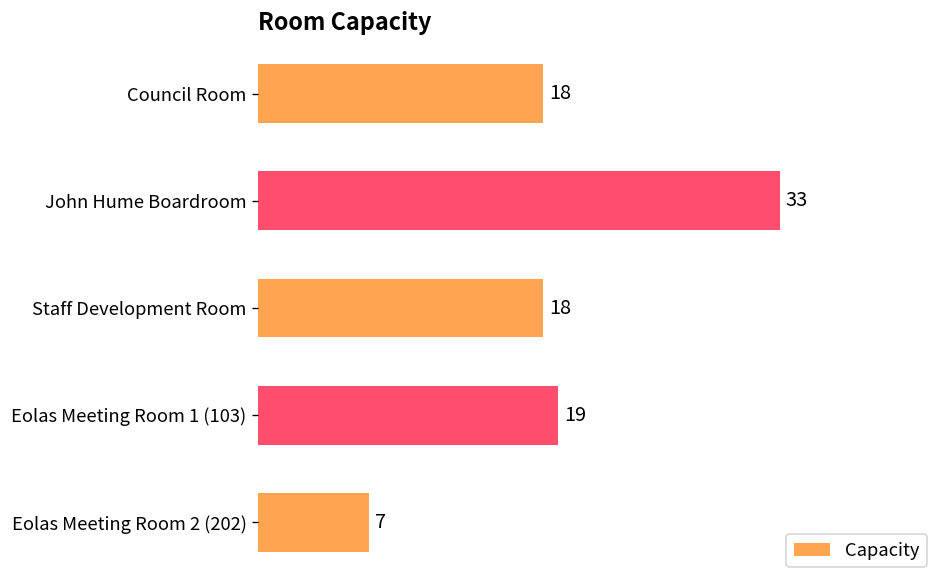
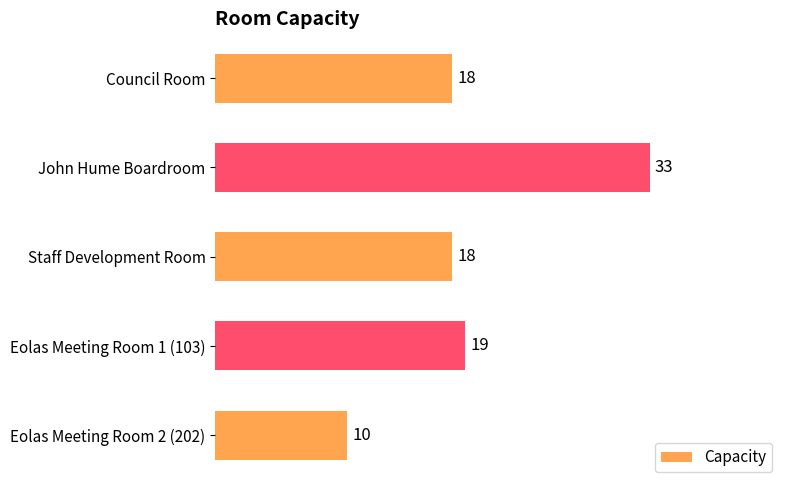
  {
    "Council Room": 18,
    "John Hume Boardroom": 33,
    "Staff Development Room": 18,
    "Eolas Meeting Room 1 (103)": 19,
-   "Eolas Meeting Room 2 (202)": 7
+   "Eolas Meeting Room 2 (202)": 10
  }
